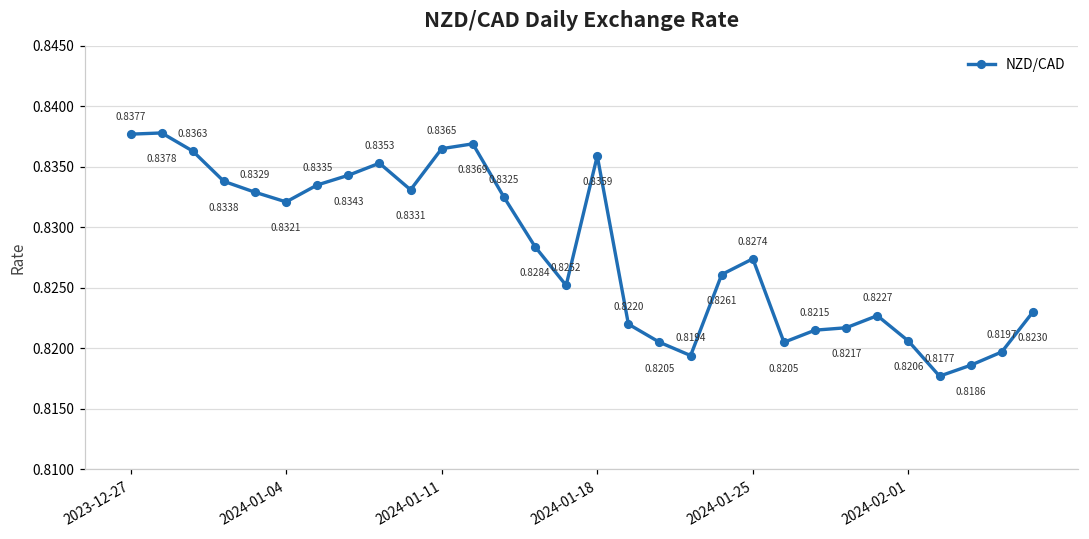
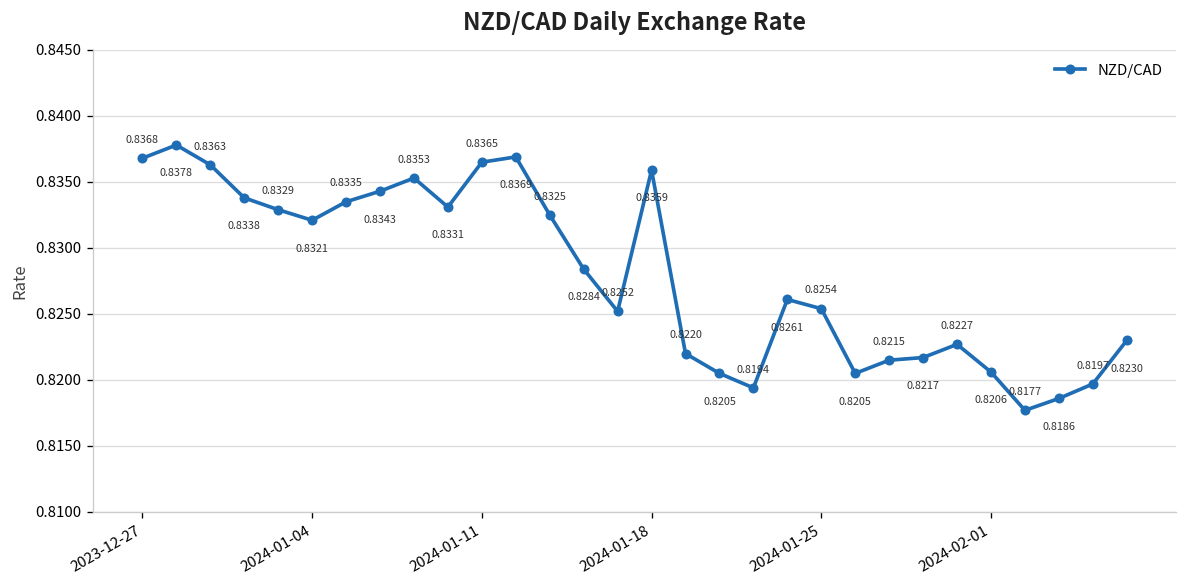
  {
-   "2023-12-27": 0.8377,
+   "2023-12-27": 0.8368,
    "2024-01-04": 0.8321,
    "2024-01-11": 0.8365,
    "2024-01-18": 0.8359,
-   "2024-01-25": 0.8274,
+   "2024-01-25": 0.8254,
    "2024-02-01": 0.8206
  }
